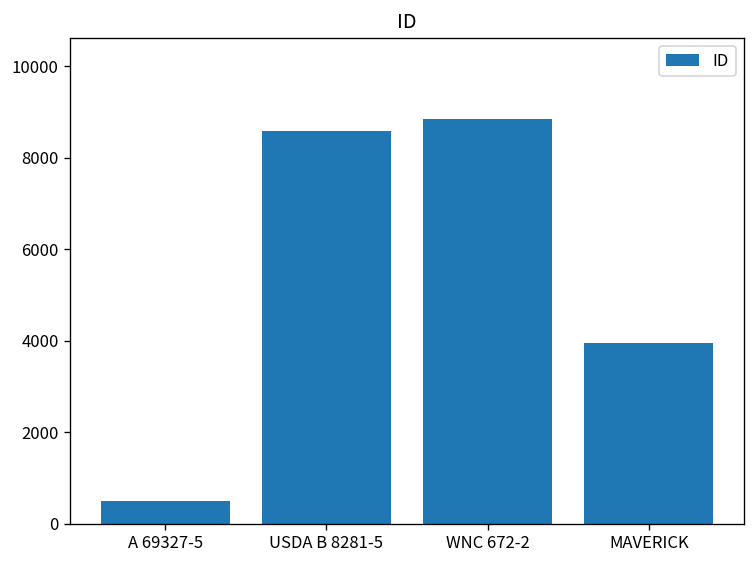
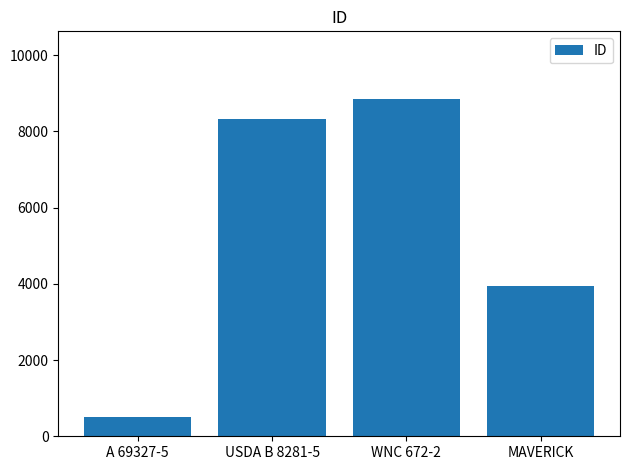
  {
    "A 69327-5": 500,
-   "USDA B 8281-5": 8600,
+   "USDA B 8281-5": 8300,
    "WNC 672-2": 8900,
    "MAVERICK": 3900
  }
